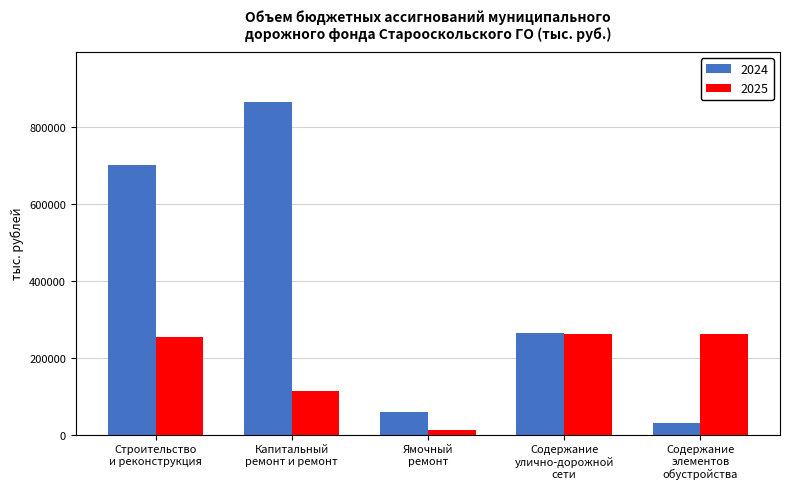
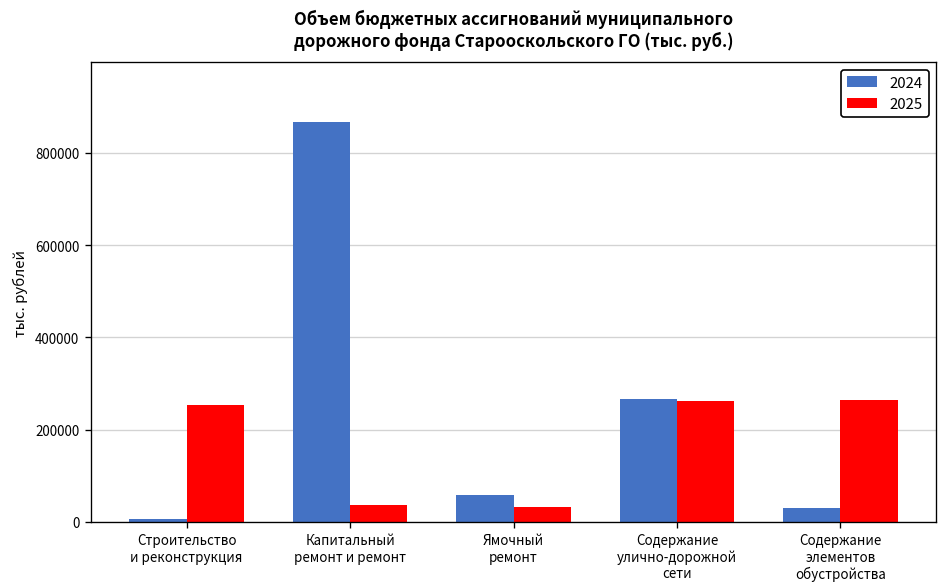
  {
    "2024": {
-     "Строительство и реконструкция": 700000,
+     "Строительство и реконструкция": 10000,
      "Капитальный ремонт и ремонт": 870000,
      "Ямочный ремонт": 60000,
      "Содержание улично-дорожной сети": 270000,
      "Содержание элементов обустройства": 30000
    },
    "2025": {
      "Строительство и реконструкция": 250000,
-     "Капитальный ремонт и ремонт": 110000,
-     "Ямочный ремонт": 10000,
+     "Капитальный ремонт и ремонт": 40000,
+     "Ямочный ремонт": 30000,
      "Содержание улично-дорожной сети": 260000,
      "Содержание элементов обустройства": 260000
    }
  }
